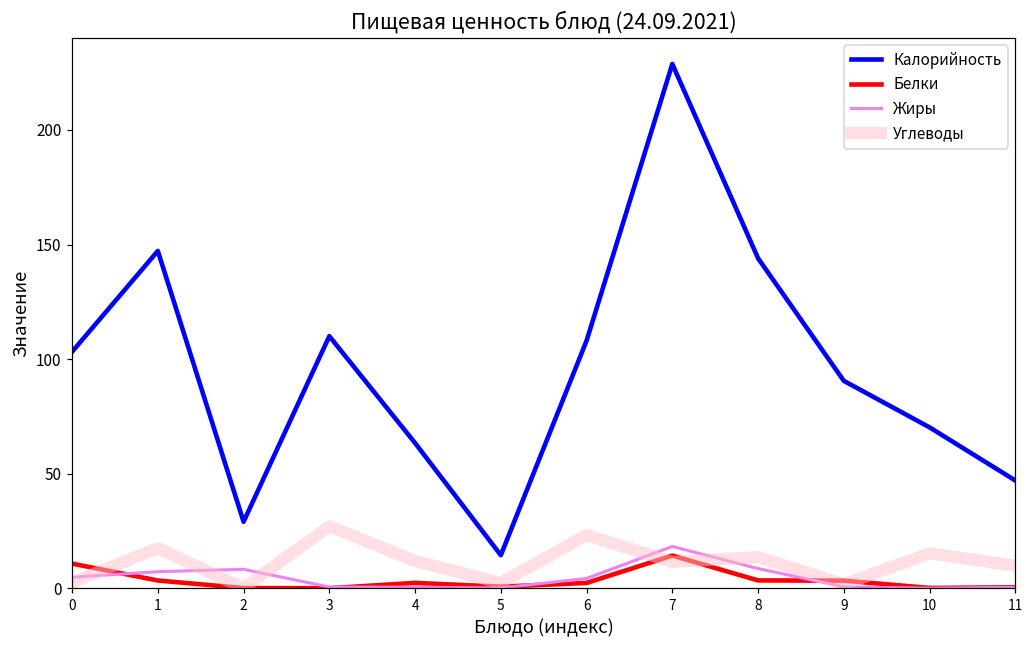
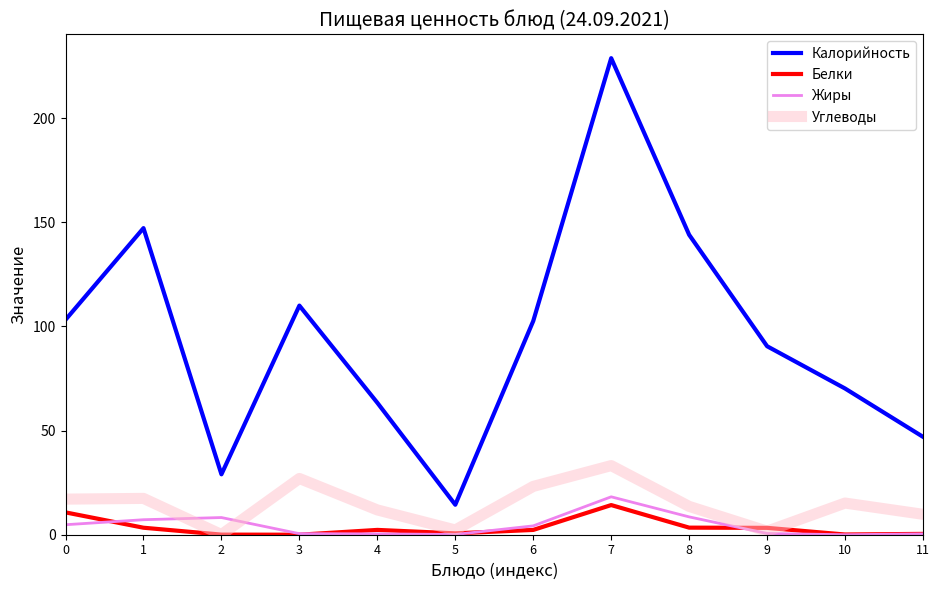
  {
    "Калорийность": {
      "0": 103,
      "1": 147,
      "2": 29,
      "3": 110,
      "4": 63,
      "5": 14,
-     "6": 108,
+     "6": 103,
      "7": 229,
      "8": 144,
      "9": 91,
      "10": 70,
      "11": 47
    },
    "Белки": {
      "0": 11,
      "1": 3,
      "4": 2,
      "6": 2,
      "7": 14,
      "8": 3,
      "9": 3
    },
    "Жиры": {
      "0": 5,
      "1": 7,
      "2": 8,
      "4": 0,
      "6": 4,
      "7": 18,
      "8": 9
    },
    "Углеводы": {
-     "0": 2,
+     "0": 17,
      "1": 17,
      "3": 27,
      "4": 12,
      "5": 2,
      "6": 23,
-     "7": 11,
+     "7": 33,
      "8": 14,
      "10": 15,
      "11": 10
    }
  }
